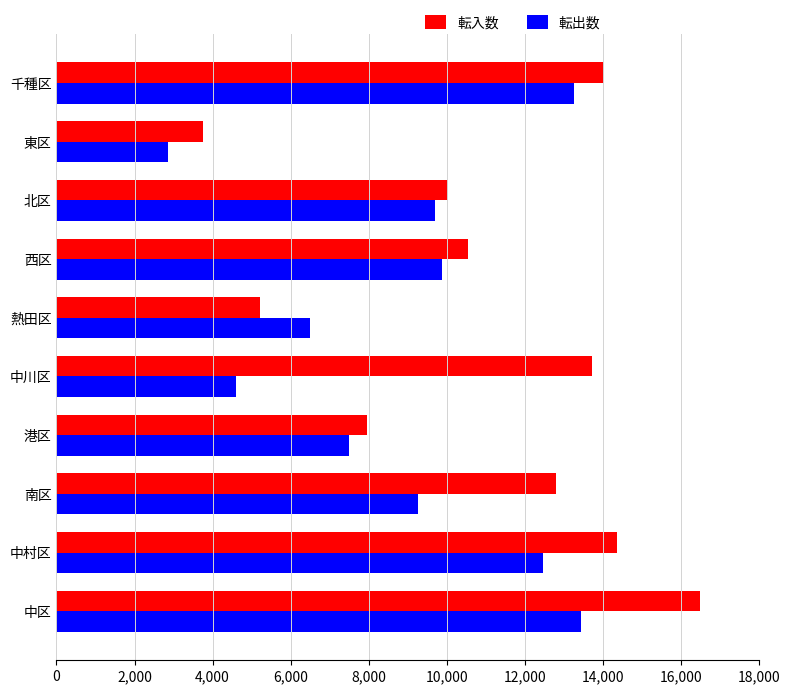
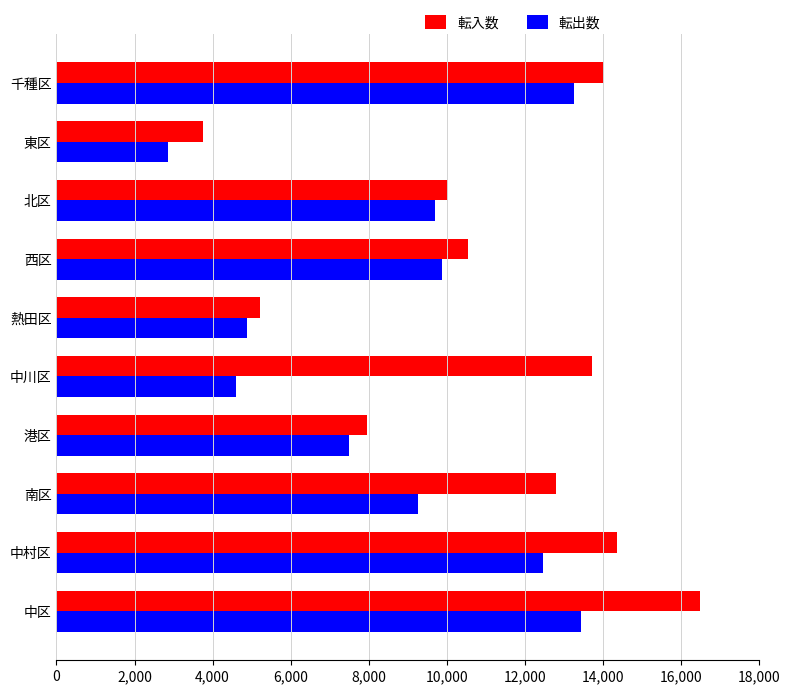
  {
    "転入数": {
      "千種区": "14,000",
      "東区": "3,700",
      "北区": "10,000",
      "西区": "10,500",
      "熱田区": "5,200",
      "中川区": "13,700",
      "港区": "8,000",
      "南区": "12,800",
      "中村区": "14,400",
      "中区": "16,500"
    },
    "転出数": {
      "千種区": "13,300",
      "東区": "2,800",
      "北区": "9,700",
      "西区": "9,900",
-     "熱田区": "6,500",
+     "熱田区": "4,900",
      "中川区": "4,600",
      "港区": "7,500",
      "南区": "9,300",
      "中村区": "12,500",
      "中区": "13,500"
    }
  }
